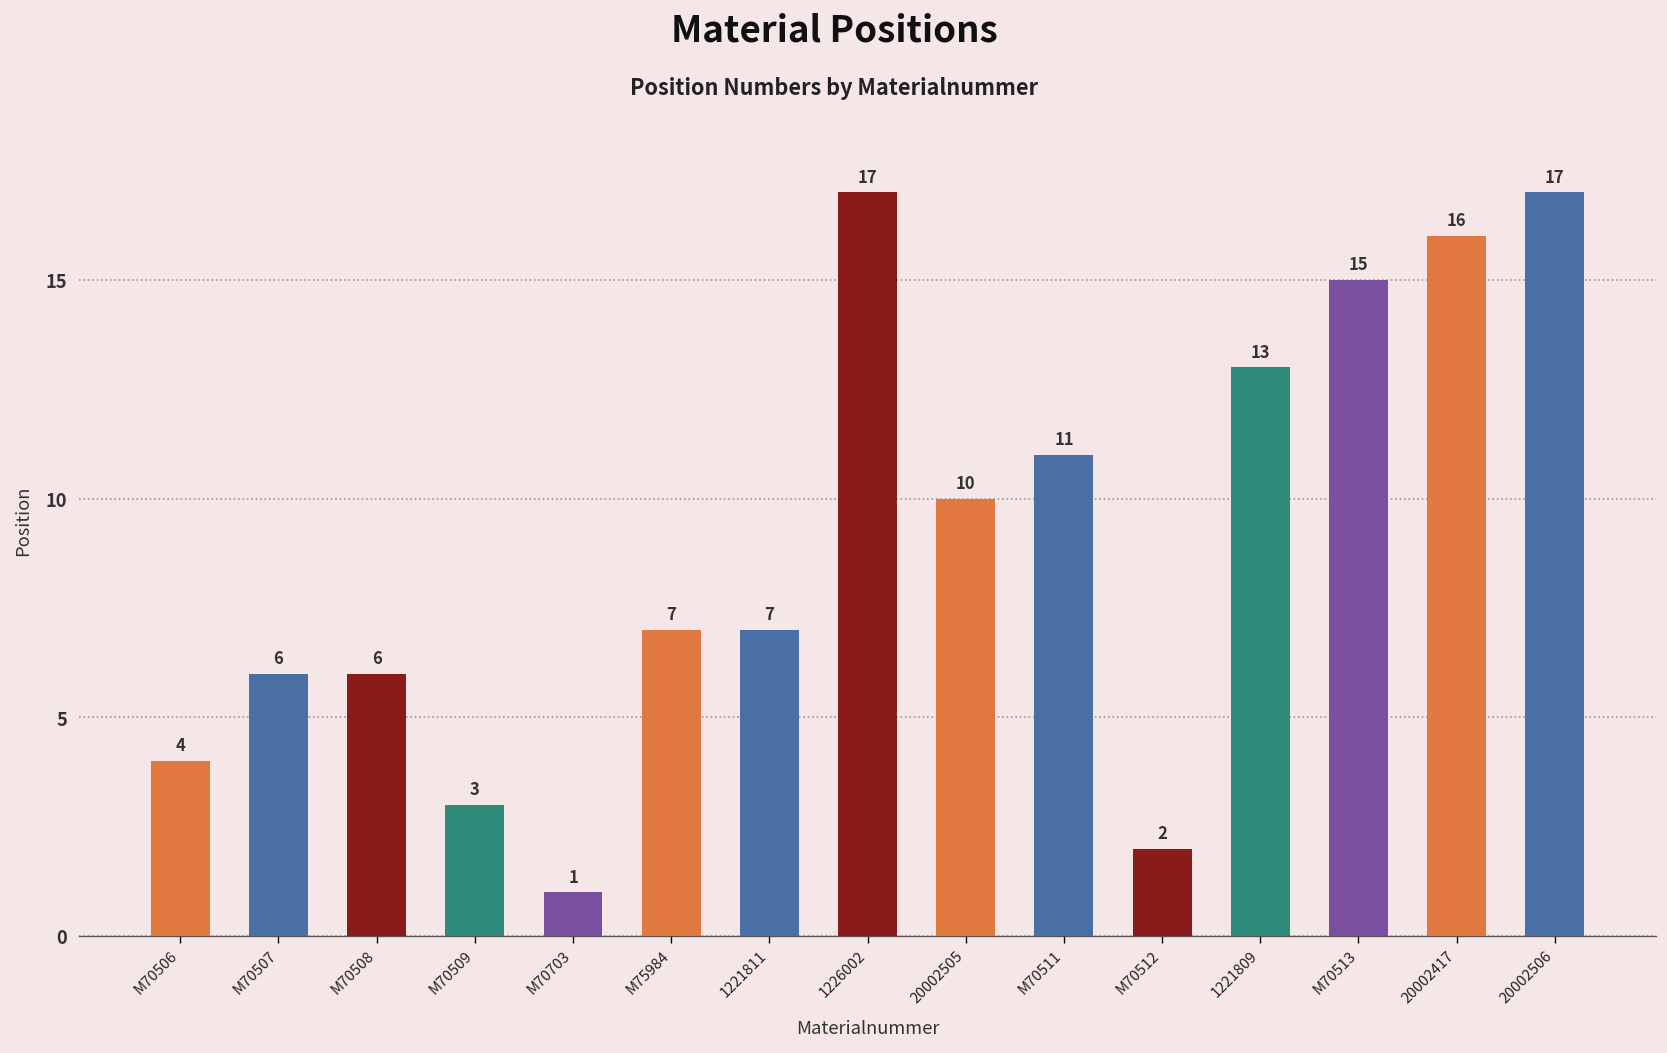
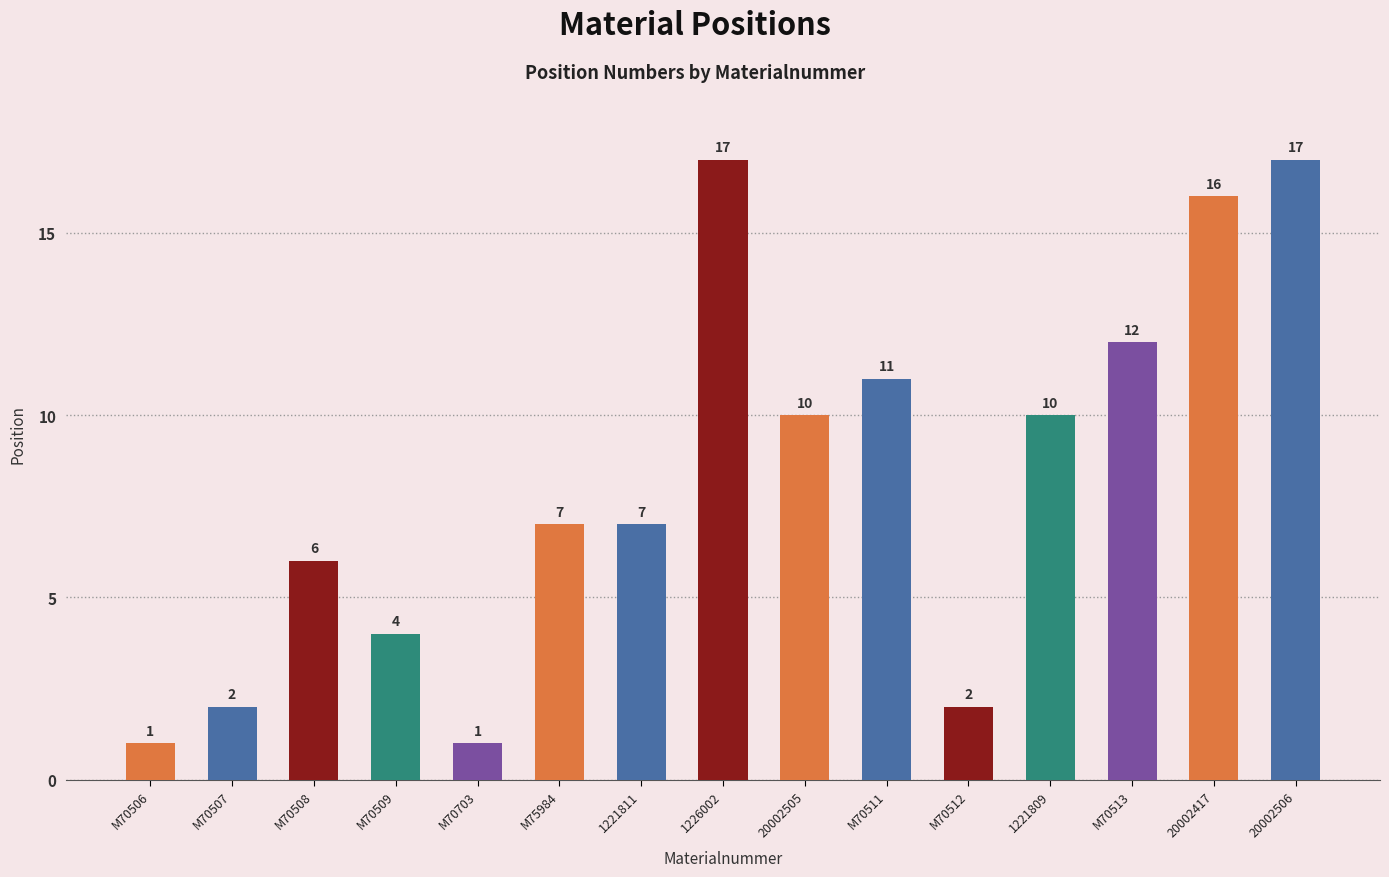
  {
-   "M70506": 4,
-   "M70507": 6,
+   "M70506": 1,
+   "M70507": 2,
    "M70508": 6,
-   "M70509": 3,
+   "M70509": 4,
    "M70703": 1,
    "M75984": 7,
    "1221811": 7,
    "1226002": 17,
    "20002505": 10,
    "M70511": 11,
    "M70512": 2,
-   "1221809": 13,
-   "M70513": 15,
+   "1221809": 10,
+   "M70513": 12,
    "20002417": 16,
    "20002506": 17
  }
